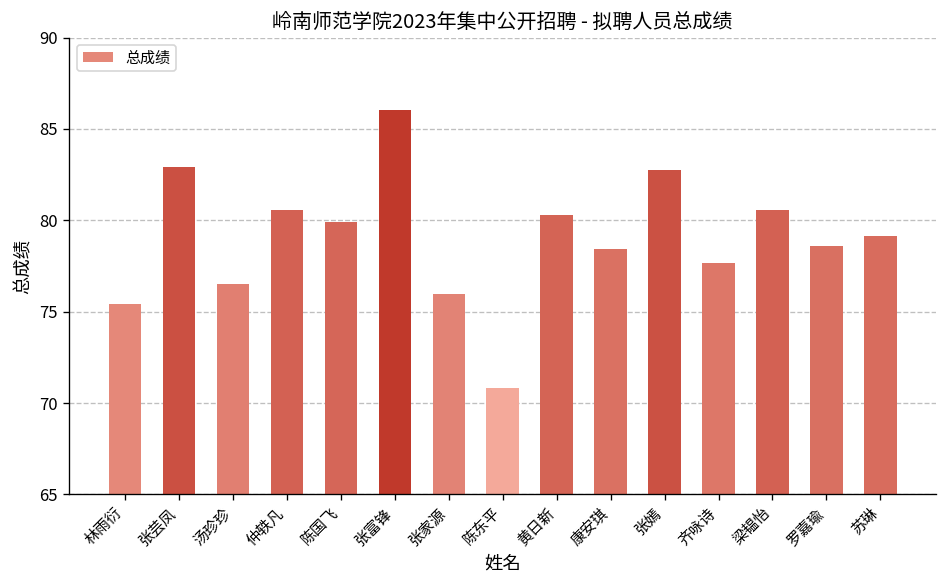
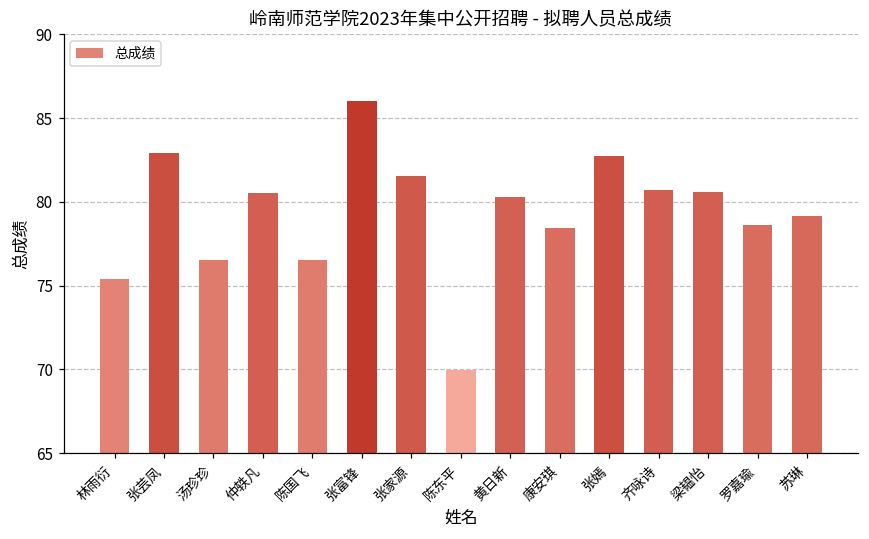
  {
    "林雨衍": 75.4,
    "张芸凤": 82.9,
    "汤珍珍": 76.5,
    "仲轶凡": 80.5,
-   "陈国飞": 79.9,
+   "陈国飞": 76.5,
    "张富锋": 86.1,
-   "张家源": 76.0,
-   "陈东平": 70.9,
+   "张家源": 81.5,
+   "陈东平": 70.0,
    "黄日新": 80.3,
    "康安琪": 78.5,
    "张嫣": 82.8,
-   "齐咏诗": 77.7,
+   "齐咏诗": 80.7,
    "梁韫怡": 80.6,
    "罗嘉瑜": 78.6,
    "苏琳": 79.2
  }
